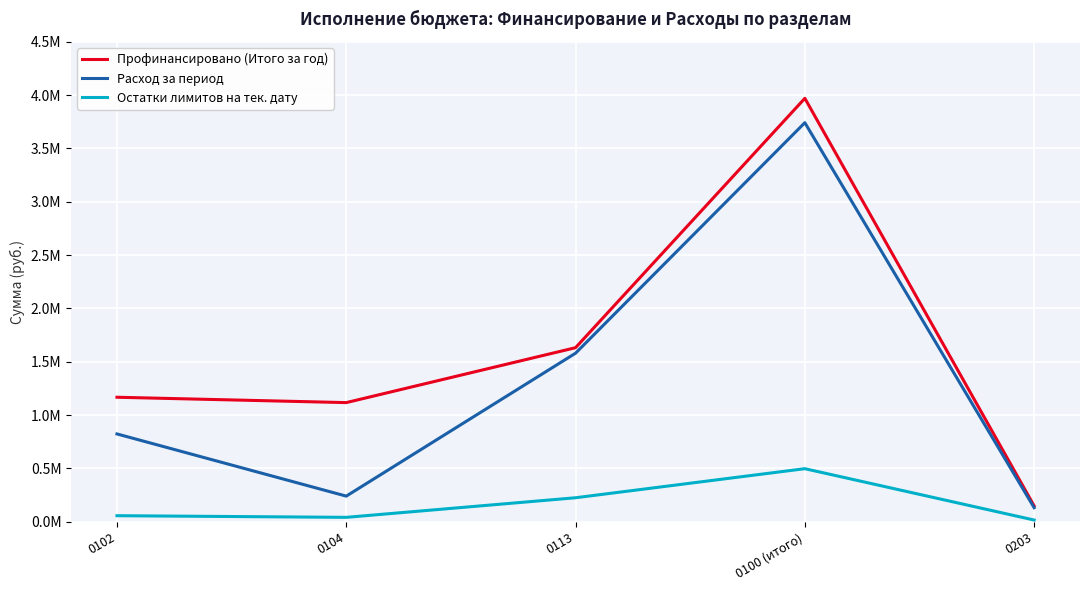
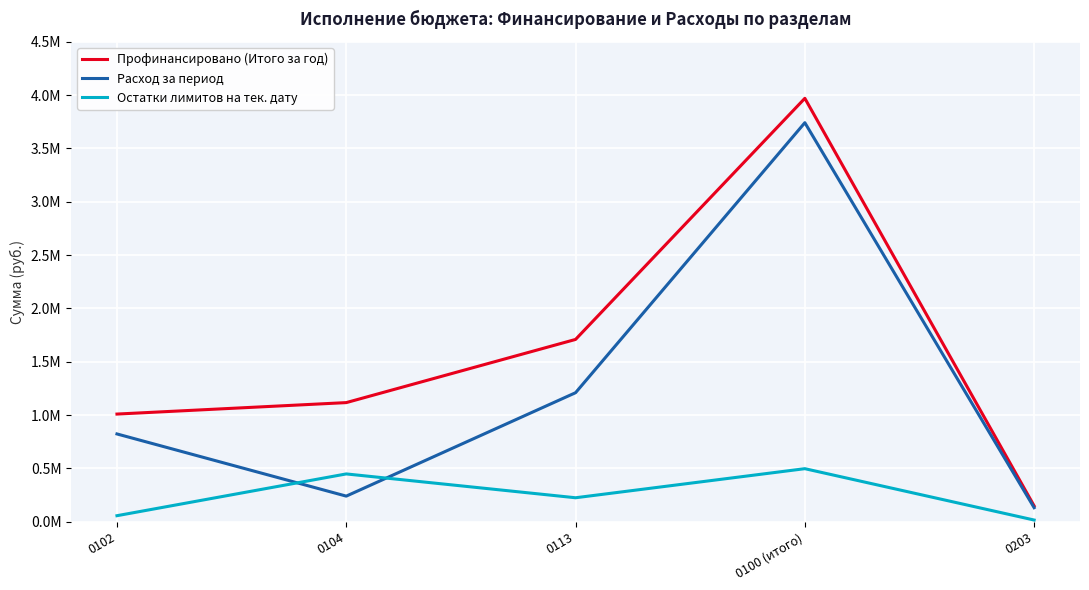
  {
    "Профинансировано (Итого за год)": {
-     "0102": 1170000,
+     "0102": 1010000,
      "0104": 1120000,
-     "0113": 1630000,
+     "0113": 1710000,
      "0100 (итого)": 3970000
    },
    "Расход за период": {
      "0102": 820000,
      "0104": 240000,
-     "0113": 1580000,
+     "0113": 1210000,
      "0100 (итого)": 3740000
    },
    "Остатки лимитов на тек. дату": {
      "0102": 60000,
-     "0104": 40000,
+     "0104": 450000,
      "0113": 230000,
      "0100 (итого)": 500000,
      "0203": 20000
    }
  }
